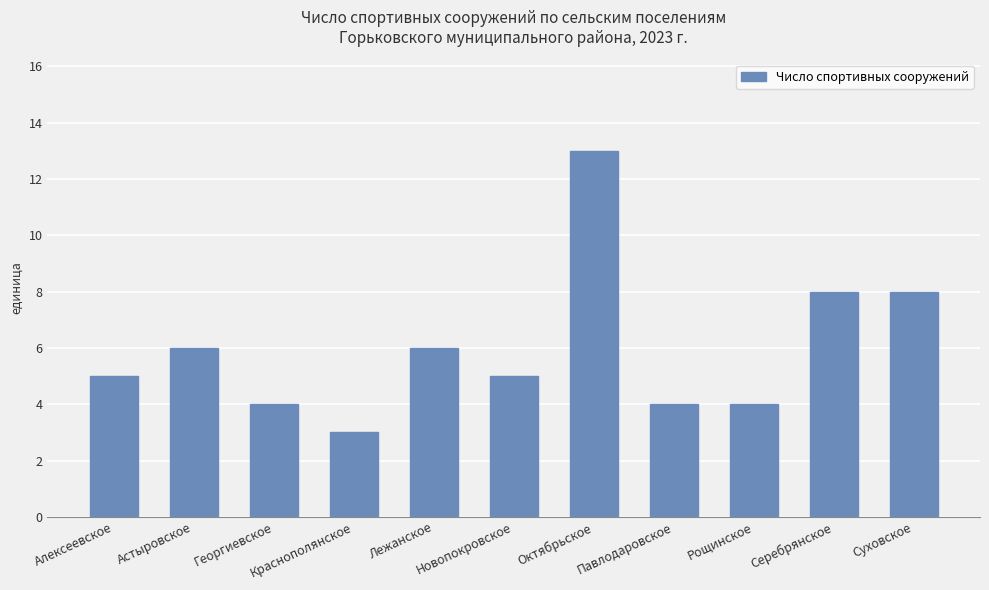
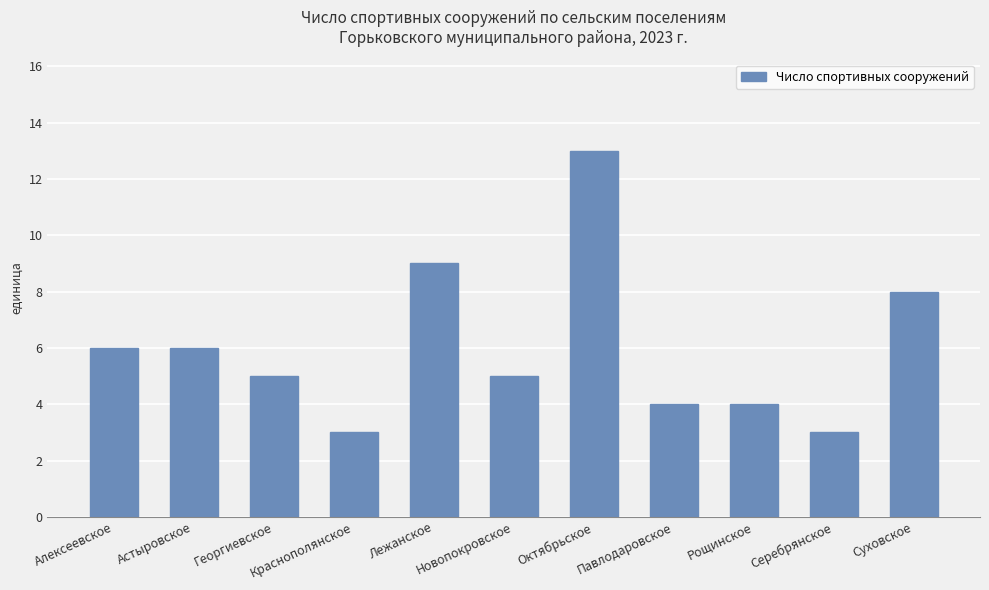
  {
-   "Алексеевское": 5,
+   "Алексеевское": 6,
    "Астыровское": 6,
-   "Георгиевское": 4,
+   "Георгиевское": 5,
    "Краснополянское": 3,
-   "Лежанское": 6,
+   "Лежанское": 9,
    "Новопокровское": 5,
    "Октябрьское": 13,
    "Павлодаровское": 4,
    "Рощинское": 4,
-   "Серебрянское": 8,
+   "Серебрянское": 3,
    "Суховское": 8
  }
